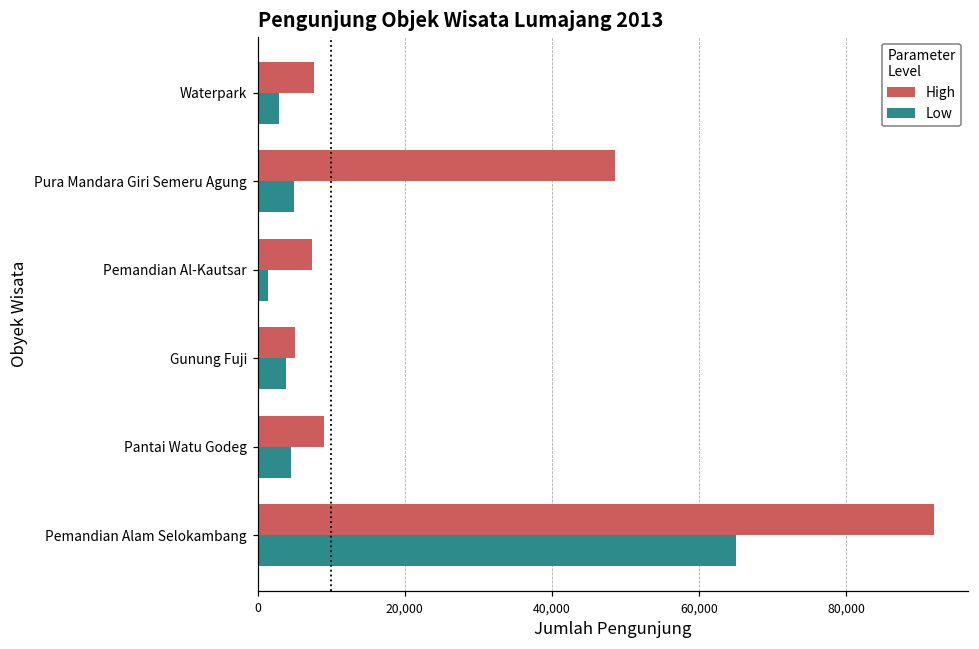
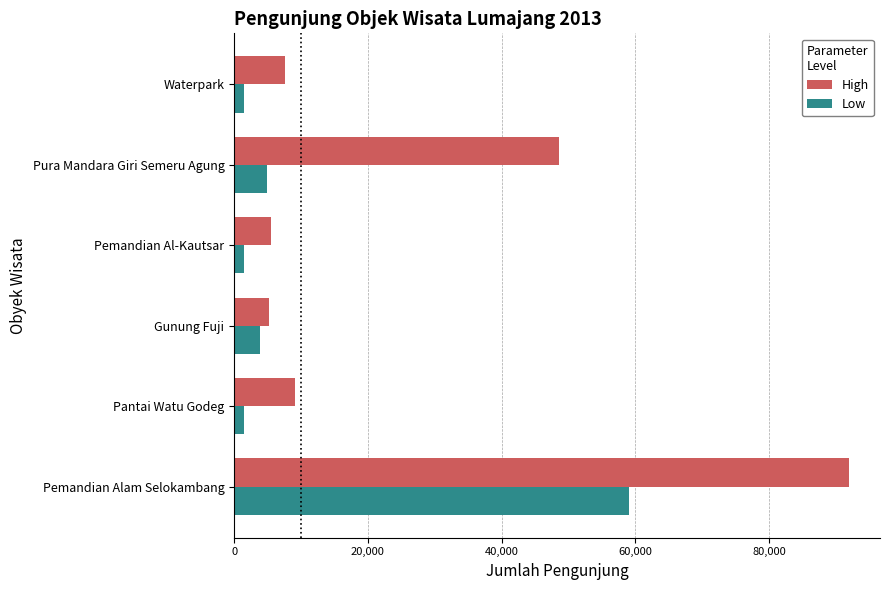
  {
    "High": {
      "Waterpark": "8,000",
      "Pura Mandara Giri Semeru Agung": "49,000",
-     "Pemandian Al-Kautsar": "7,000",
+     "Pemandian Al-Kautsar": "5,000",
      "Gunung Fuji": "5,000",
      "Pantai Watu Godeg": "9,000",
      "Pemandian Alam Selokambang": "92,000"
    },
    "Low": {
-     "Waterpark": "3,000",
+     "Waterpark": "2,000",
      "Pura Mandara Giri Semeru Agung": "5,000",
      "Pemandian Al-Kautsar": "1,000",
      "Gunung Fuji": "4,000",
-     "Pantai Watu Godeg": "5,000",
-     "Pemandian Alam Selokambang": "65,000"
+     "Pantai Watu Godeg": "1,000",
+     "Pemandian Alam Selokambang": "59,000"
    }
  }
